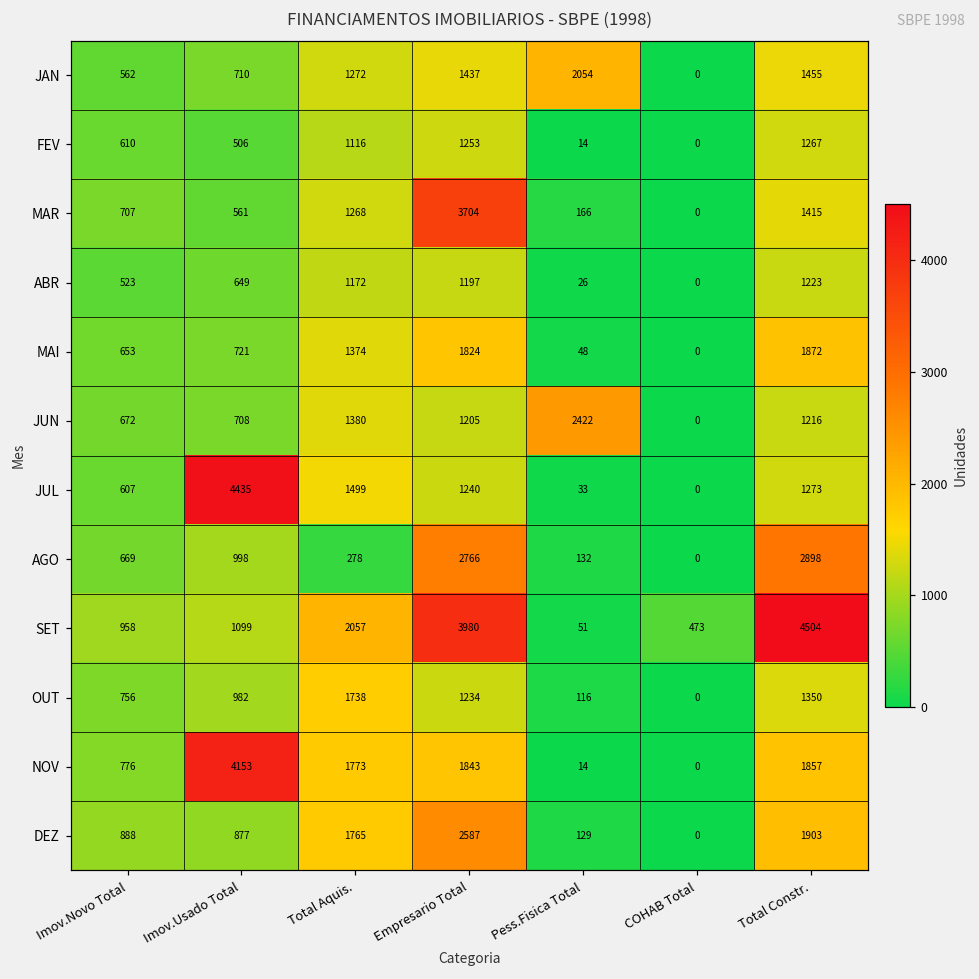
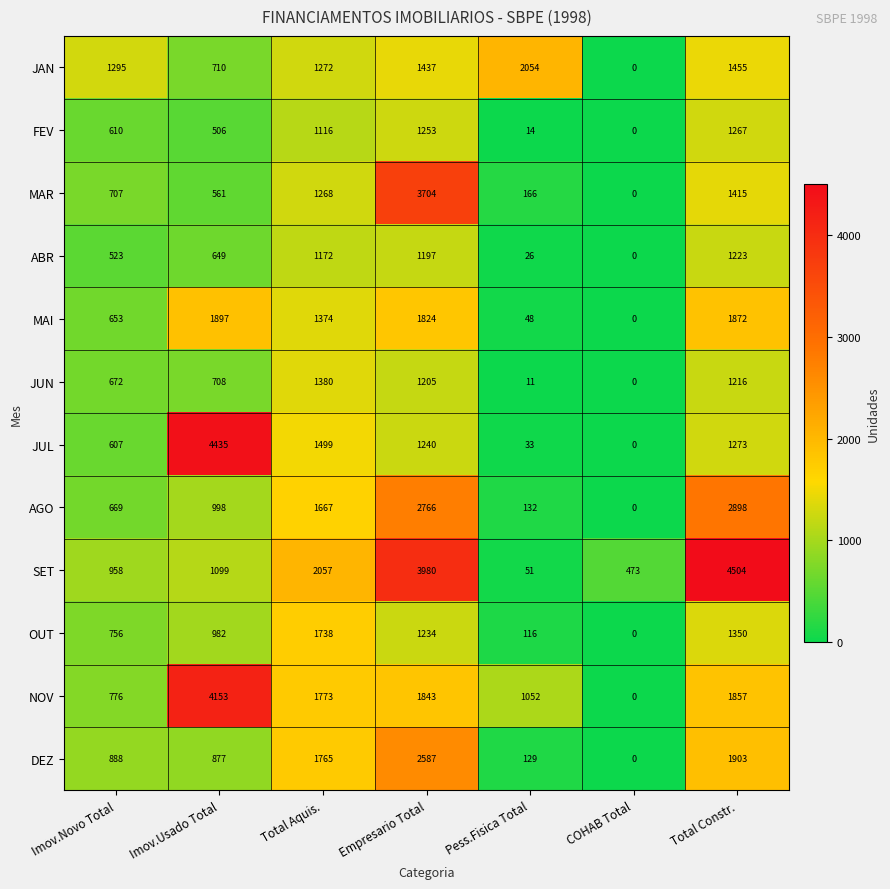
  {
    "JAN": {
-     "Imov.Novo Total": 562,
+     "Imov.Novo Total": 1295,
      "Imov.Usado Total": 710,
      "Total Aquis.": 1272,
      "Empresario Total": 1437,
      "Pess.Fisica Total": 2054,
      "COHAB Total": 0,
      "Total Constr.": 1455
    },
    "FEV": {
      "Imov.Novo Total": 610,
      "Imov.Usado Total": 506,
      "Total Aquis.": 1116,
      "Empresario Total": 1253,
      "Pess.Fisica Total": 14,
      "COHAB Total": 0,
      "Total Constr.": 1267
    },
    "MAR": {
      "Imov.Novo Total": 707,
      "Imov.Usado Total": 561,
      "Total Aquis.": 1268,
      "Empresario Total": 3704,
      "Pess.Fisica Total": 166,
      "COHAB Total": 0,
      "Total Constr.": 1415
    },
    "ABR": {
      "Imov.Novo Total": 523,
      "Imov.Usado Total": 649,
      "Total Aquis.": 1172,
      "Empresario Total": 1197,
      "Pess.Fisica Total": 26,
      "COHAB Total": 0,
      "Total Constr.": 1223
    },
    "MAI": {
      "Imov.Novo Total": 653,
-     "Imov.Usado Total": 721,
+     "Imov.Usado Total": 1897,
      "Total Aquis.": 1374,
      "Empresario Total": 1824,
      "Pess.Fisica Total": 48,
      "COHAB Total": 0,
      "Total Constr.": 1872
    },
    "JUN": {
      "Imov.Novo Total": 672,
      "Imov.Usado Total": 708,
      "Total Aquis.": 1380,
      "Empresario Total": 1205,
-     "Pess.Fisica Total": 2422,
+     "Pess.Fisica Total": 11,
      "COHAB Total": 0,
      "Total Constr.": 1216
    },
    "JUL": {
      "Imov.Novo Total": 607,
      "Imov.Usado Total": 4435,
      "Total Aquis.": 1499,
      "Empresario Total": 1240,
      "Pess.Fisica Total": 33,
      "COHAB Total": 0,
      "Total Constr.": 1273
    },
    "AGO": {
      "Imov.Novo Total": 669,
      "Imov.Usado Total": 998,
-     "Total Aquis.": 278,
+     "Total Aquis.": 1667,
      "Empresario Total": 2766,
      "Pess.Fisica Total": 132,
      "COHAB Total": 0,
      "Total Constr.": 2898
    },
    "SET": {
      "Imov.Novo Total": 958,
      "Imov.Usado Total": 1099,
      "Total Aquis.": 2057,
      "Empresario Total": 3980,
      "Pess.Fisica Total": 51,
      "COHAB Total": 473,
      "Total Constr.": 4504
    },
    "OUT": {
      "Imov.Novo Total": 756,
      "Imov.Usado Total": 982,
      "Total Aquis.": 1738,
      "Empresario Total": 1234,
      "Pess.Fisica Total": 116,
      "COHAB Total": 0,
      "Total Constr.": 1350
    },
    "NOV": {
      "Imov.Novo Total": 776,
      "Imov.Usado Total": 4153,
      "Total Aquis.": 1773,
      "Empresario Total": 1843,
-     "Pess.Fisica Total": 14,
+     "Pess.Fisica Total": 1052,
      "COHAB Total": 0,
      "Total Constr.": 1857
    },
    "DEZ": {
      "Imov.Novo Total": 888,
      "Imov.Usado Total": 877,
      "Total Aquis.": 1765,
      "Empresario Total": 2587,
      "Pess.Fisica Total": 129,
      "COHAB Total": 0,
      "Total Constr.": 1903
    }
  }
